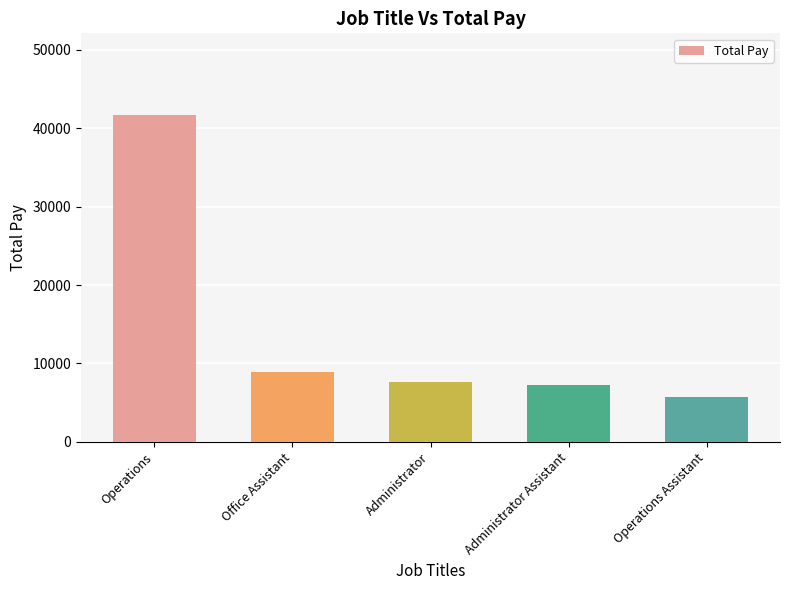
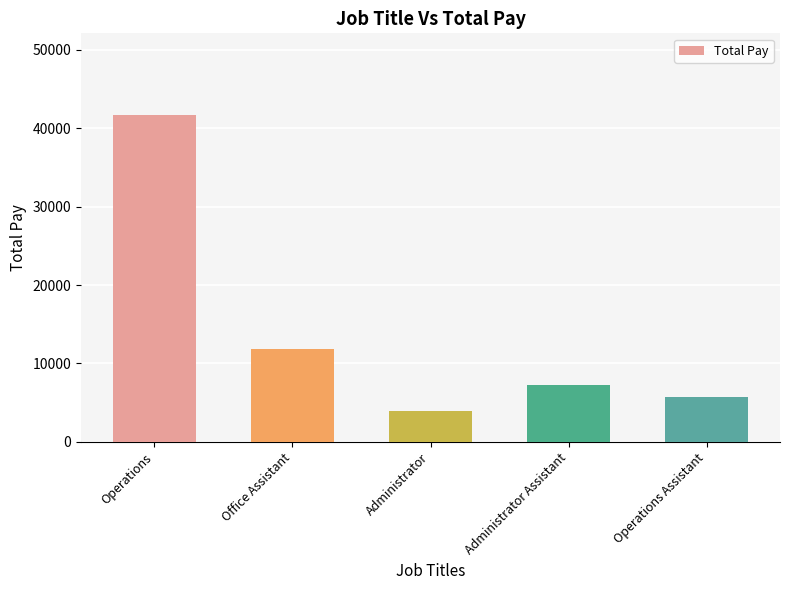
  {
    "Operations": 42000,
-   "Office Assistant": 9000,
-   "Administrator": 8000,
+   "Office Assistant": 12000,
+   "Administrator": 4000,
    "Administrator Assistant": 7000,
    "Operations Assistant": 6000
  }
